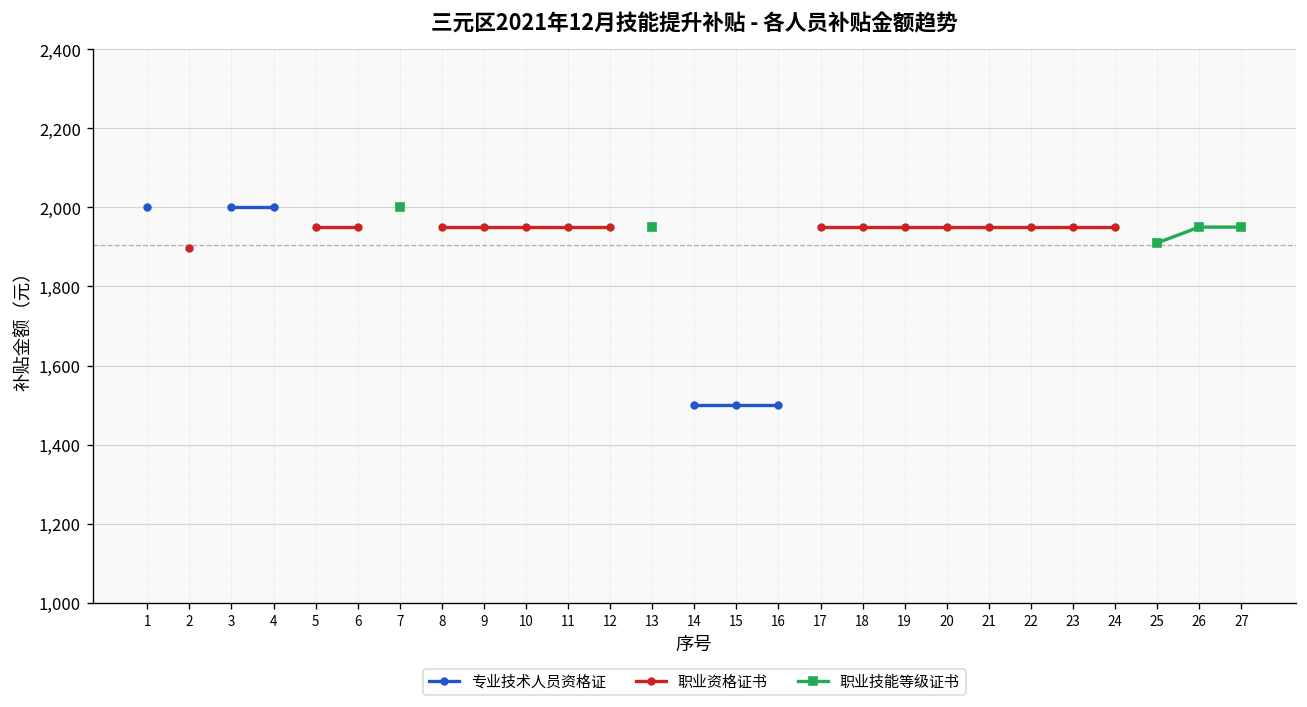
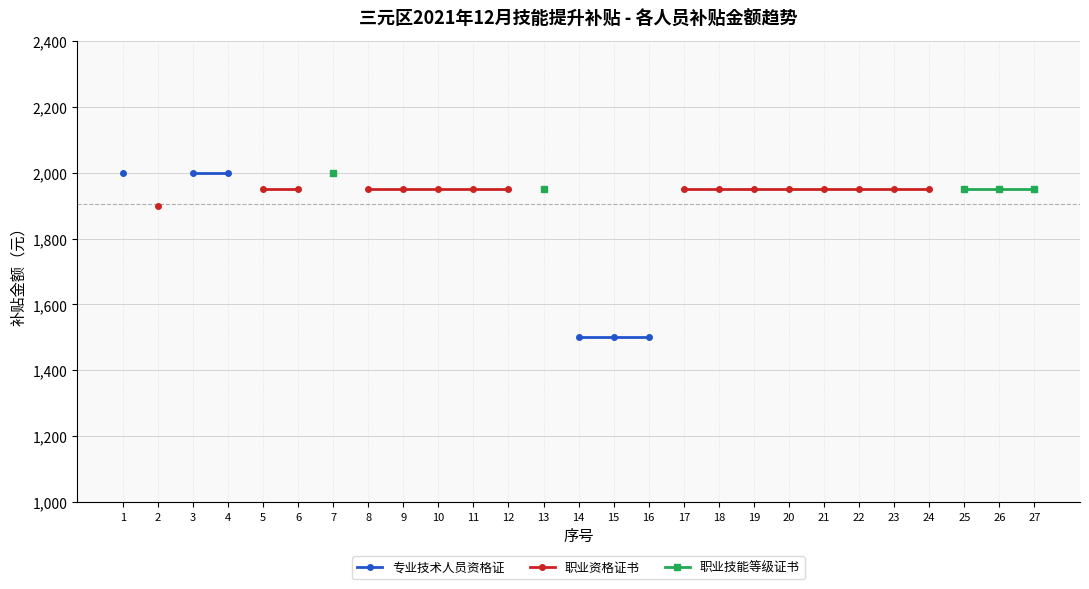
  {
    "专业技术人员资格证": {
      "1": "2,000",
      "3": "2,000",
      "4": "2,000",
      "14": "1,500",
      "15": "1,500",
      "16": "1,500"
    },
    "职业资格证书": {
      "2": "1,900",
      "5": "1,950",
      "6": "1,950",
      "8": "1,950",
      "9": "1,950",
      "10": "1,950",
      "11": "1,950",
      "12": "1,950",
      "17": "1,950",
      "18": "1,950",
      "19": "1,950",
      "20": "1,950",
      "21": "1,950",
      "22": "1,950",
      "23": "1,950",
      "24": "1,950"
    },
    "职业技能等级证书": {
      "7": "2,000",
      "13": "1,950",
-     "25": "1,910",
+     "25": "1,950",
      "26": "1,950",
      "27": "1,950"
    }
  }
